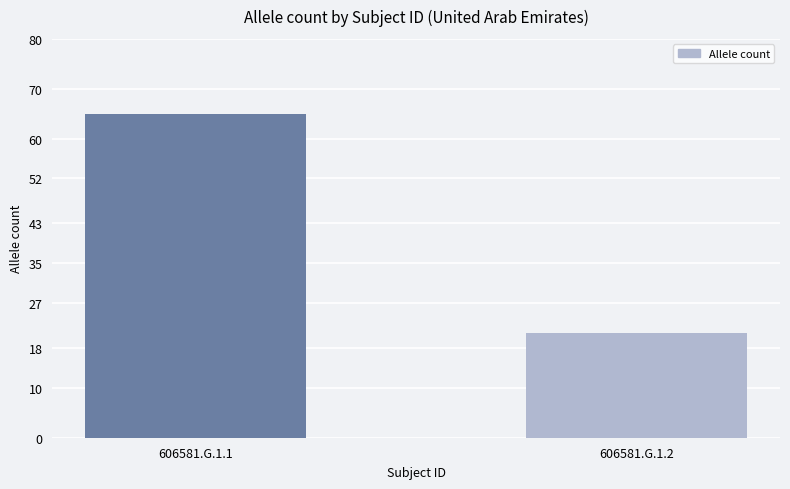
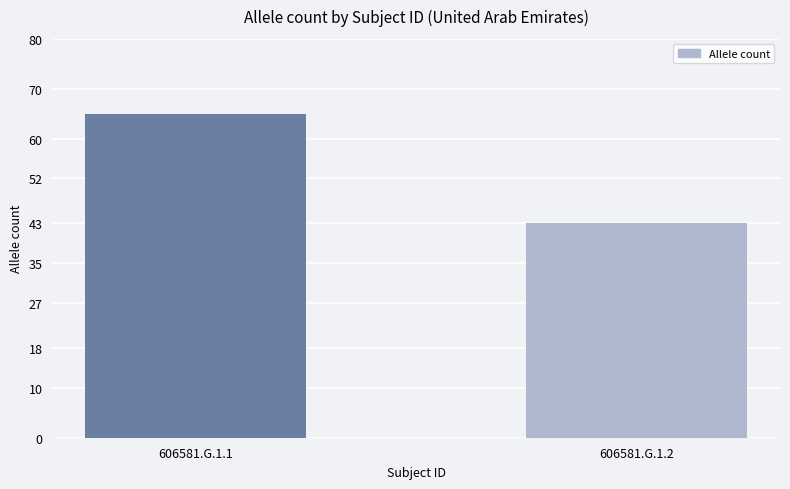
  {
    "606581.G.1.1": 65,
-   "606581.G.1.2": 21
+   "606581.G.1.2": 43
  }
